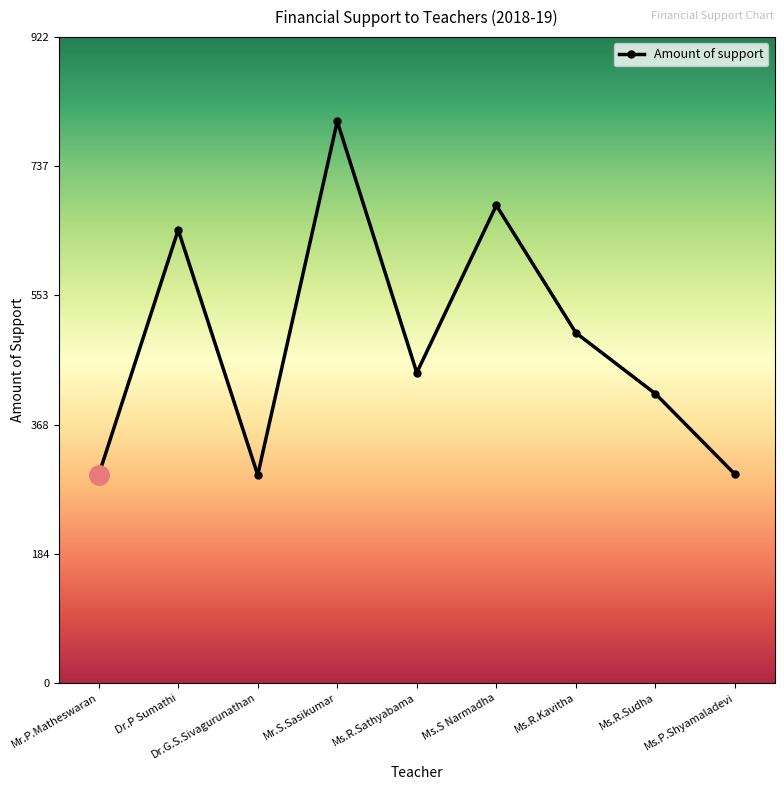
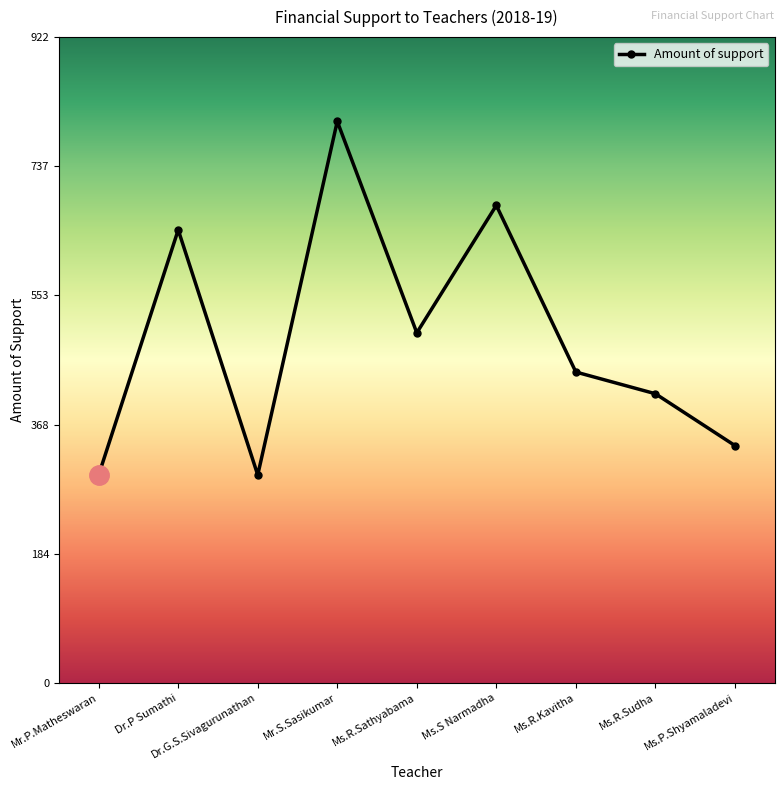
  {
    "Amount of support": {
      "Dr.P Sumathi": 650,
      "Dr.G.S.Sivagurunathan": 300,
      "Mr.S.Sasikumar": 800,
-     "Ms.R.Sathyabama": 440,
+     "Ms.R.Sathyabama": 500,
      "Ms.S Narmadha": 680,
-     "Ms.R.Kavitha": 500,
+     "Ms.R.Kavitha": 440,
      "Ms.R.Sudha": 410,
-     "Ms.P.Shyamaladevi": 300
+     "Ms.P.Shyamaladevi": 340
    }
  }
